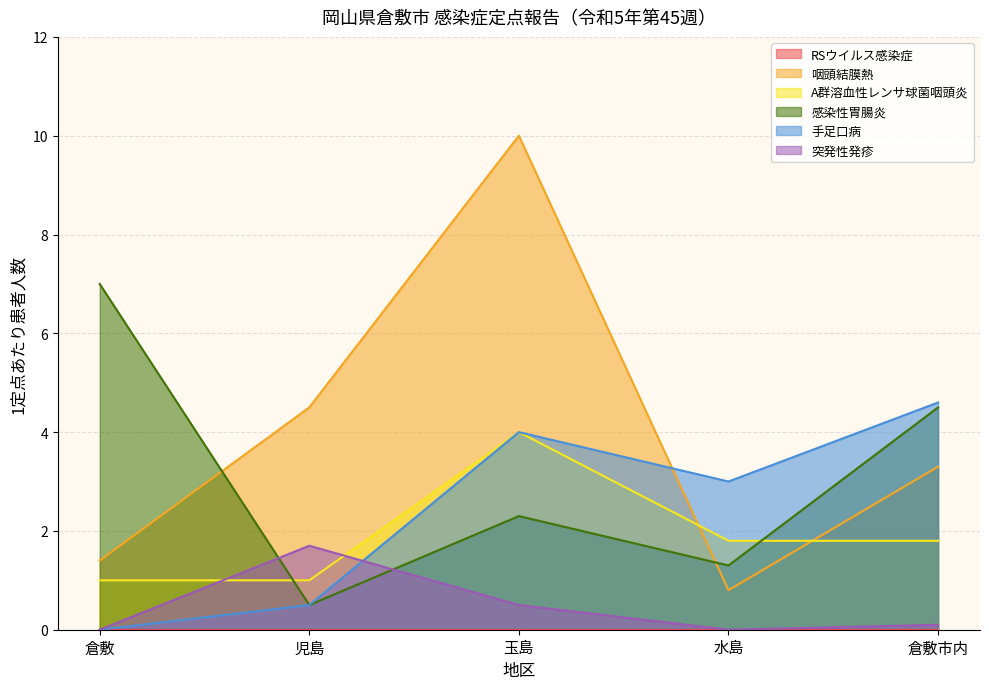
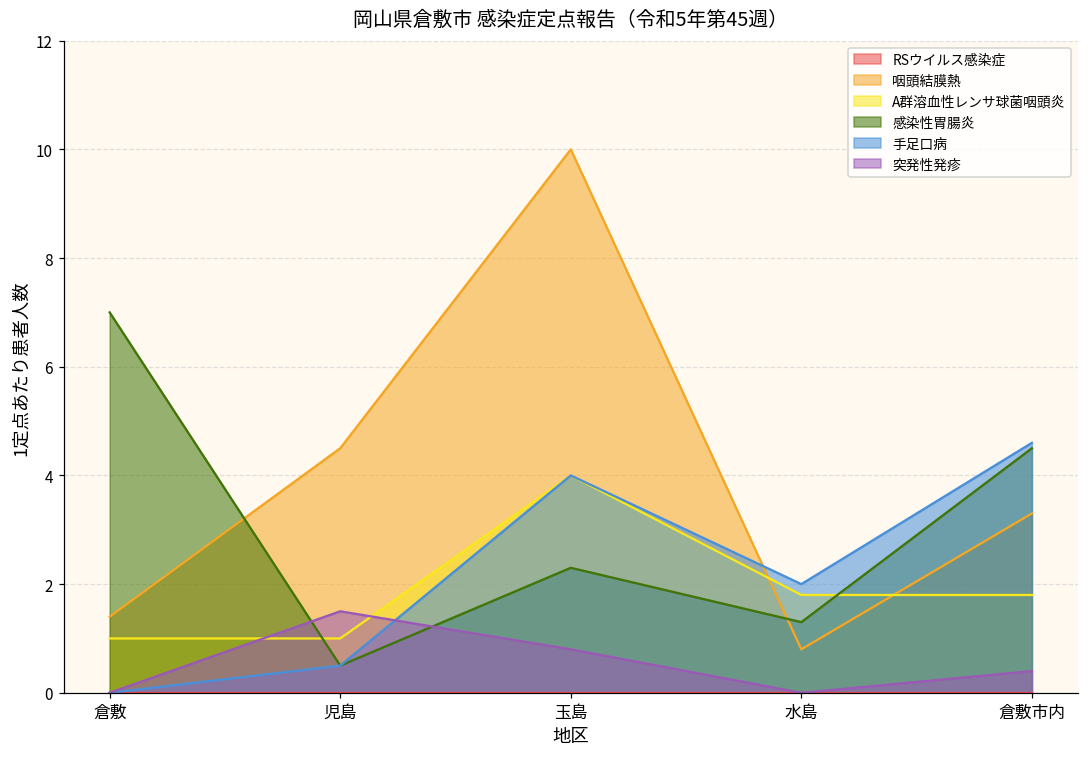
  {
    "RSウイルス感染症": {
      "児島": 0.0,
      "玉島": 0.0,
      "倉敷市内": 0.0
    },
    "感染性胃腸炎": {
      "倉敷": 7.0,
      "玉島": 2.3,
      "水島": 1.3,
      "倉敷市内": 4.5
    },
    "手足口病": {
-     "水島": 3,
+     "水島": 2,
      "倉敷市内": 4.6
    },
    "突発性発疹": {
-     "児島": 1.7,
-     "玉島": 0.5,
-     "倉敷市内": 0.1
+     "児島": 1.5,
+     "玉島": 0.8,
+     "倉敷市内": 0.4
    }
  }
